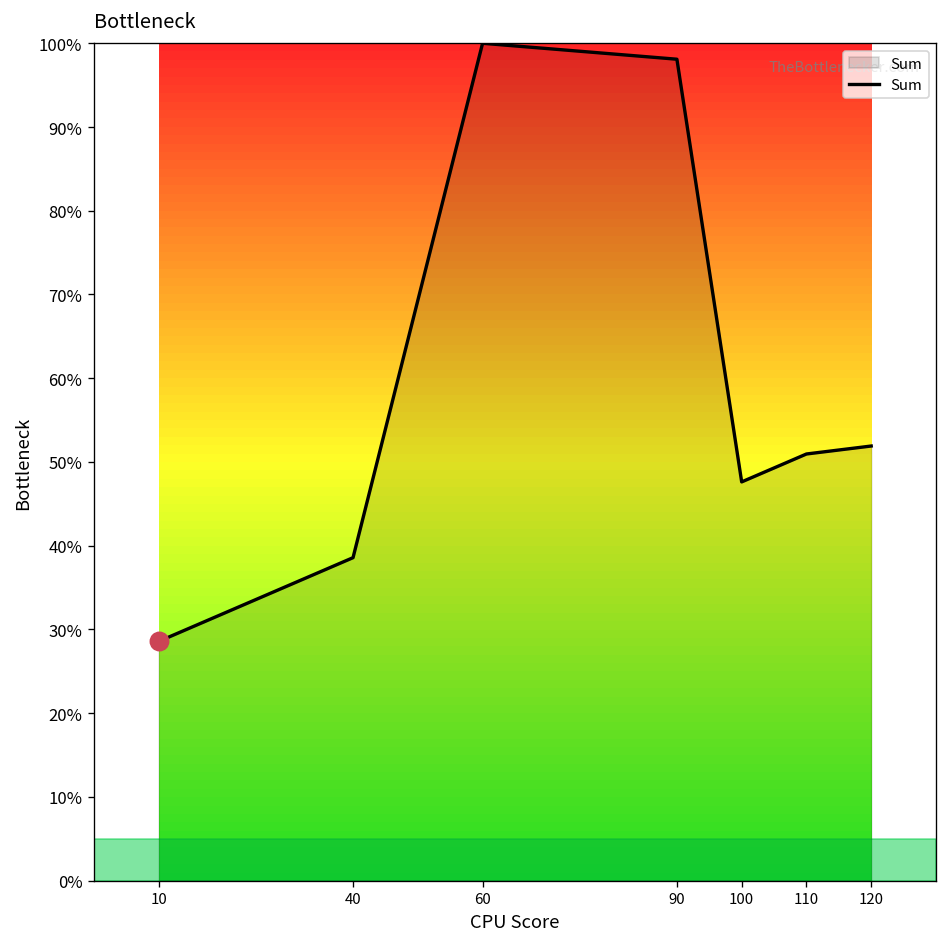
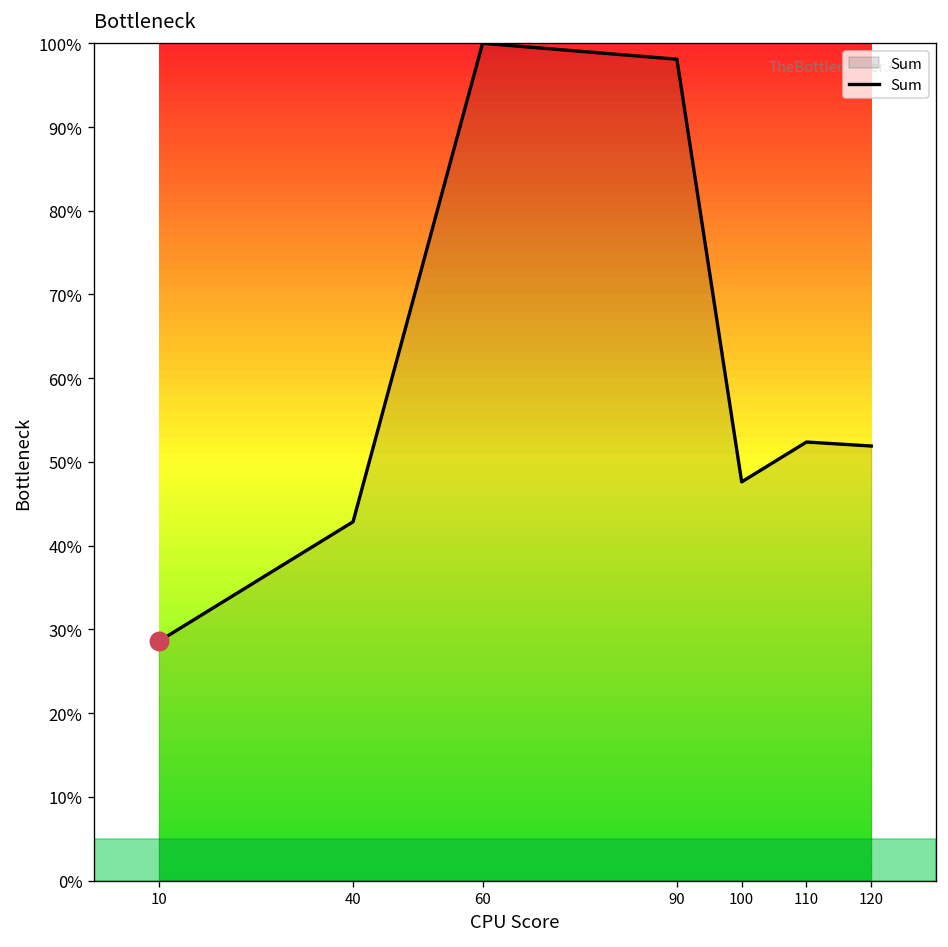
  {
    "Sum": {
-     "40": "39%",
+     "40": "43%",
      "60": "100%",
      "90": "98%",
      "100": "48%",
-     "110": "51%",
+     "110": "52%",
      "120": "52%"
    }
  }
